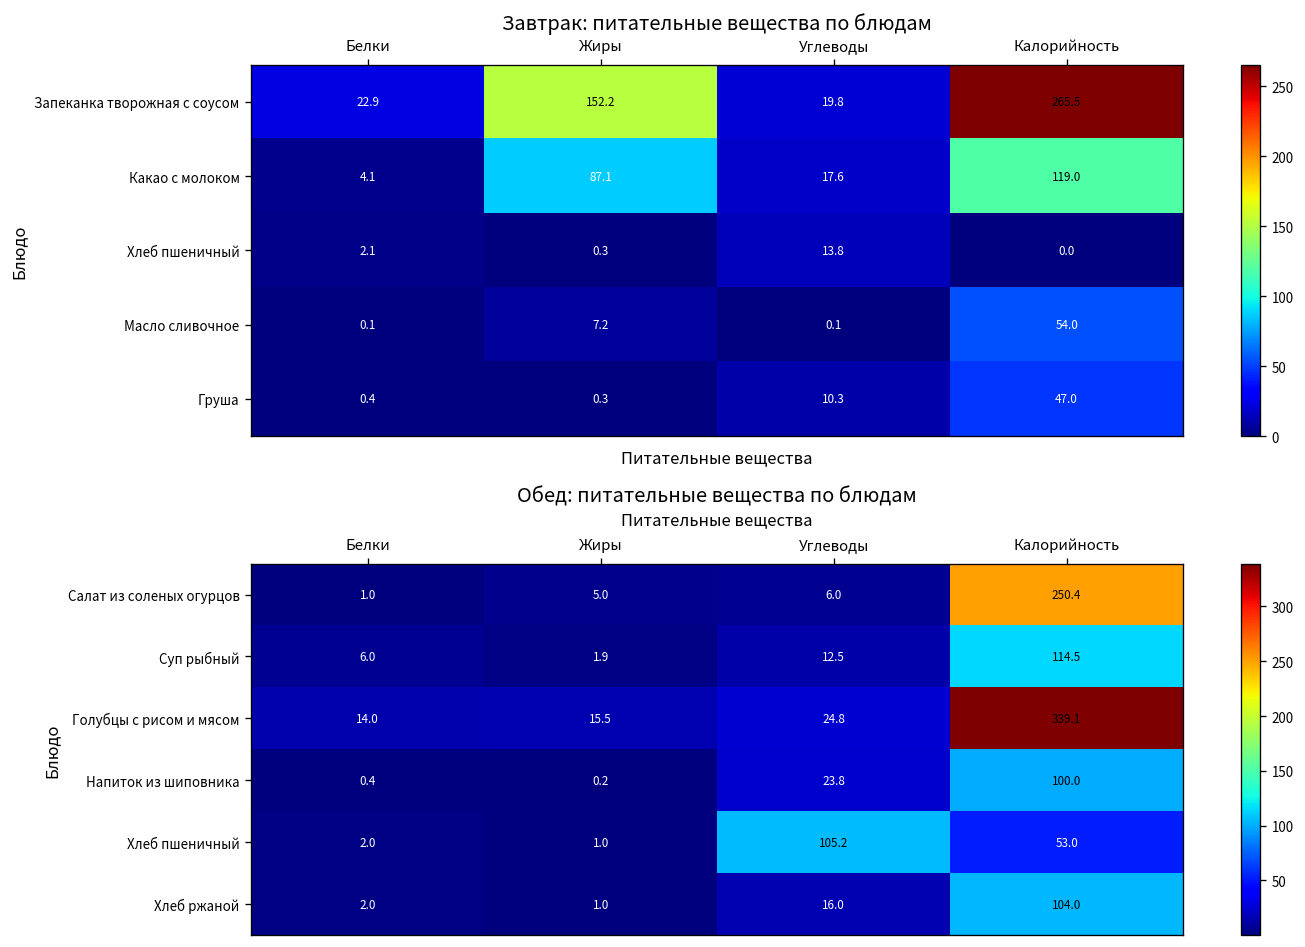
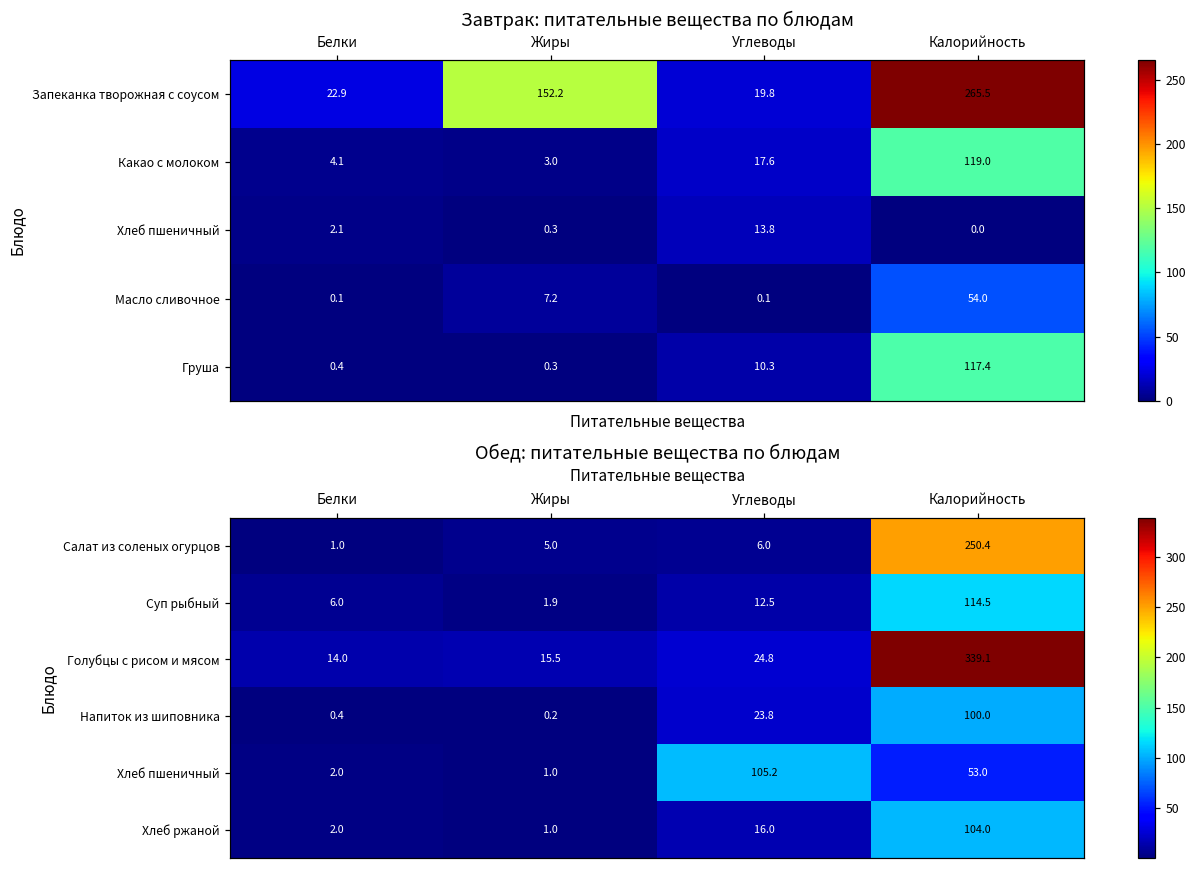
  {
    "Завтрак: питательные вещества по блюдам": {
      "Запеканка творожная с соусом": {
        "Белки": 22.9,
        "Жиры": 152.2,
        "Углеводы": 19.8,
        "Калорийность": 265.5
      },
      "Какао с молоком": {
        "Белки": 4.1,
-       "Жиры": 87.1,
+       "Жиры": 3.0,
        "Углеводы": 17.6,
        "Калорийность": 119.0
      },
      "Хлеб пшеничный": {
        "Белки": 2.1,
        "Жиры": 0.3,
        "Углеводы": 13.8,
        "Калорийность": 0.0
      },
      "Масло сливочное": {
        "Белки": 0.1,
        "Жиры": 7.2,
        "Углеводы": 0.1,
        "Калорийность": 54.0
      },
      "Груша": {
        "Белки": 0.4,
        "Жиры": 0.3,
        "Углеводы": 10.3,
-       "Калорийность": 47.0
+       "Калорийность": 117.4
      }
    },
    "Обед: питательные вещества по блюдам": {
      "Салат из соленых огурцов": {
        "Белки": 1.0,
        "Жиры": 5.0,
        "Углеводы": 6.0,
        "Калорийность": 250.4
      },
      "Суп рыбный": {
        "Белки": 6.0,
        "Жиры": 1.9,
        "Углеводы": 12.5,
        "Калорийность": 114.5
      },
      "Голубцы с рисом и мясом": {
        "Белки": 14.0,
        "Жиры": 15.5,
        "Углеводы": 24.8,
        "Калорийность": 339.1
      },
      "Напиток из шиповника": {
        "Белки": 0.4,
        "Жиры": 0.2,
        "Углеводы": 23.8,
        "Калорийность": 100.0
      },
      "Хлеб пшеничный": {
        "Белки": 2.0,
        "Жиры": 1.0,
        "Углеводы": 105.2,
        "Калорийность": 53.0
      },
      "Хлеб ржаной": {
        "Белки": 2.0,
        "Жиры": 1.0,
        "Углеводы": 16.0,
        "Калорийность": 104.0
      }
    }
  }
